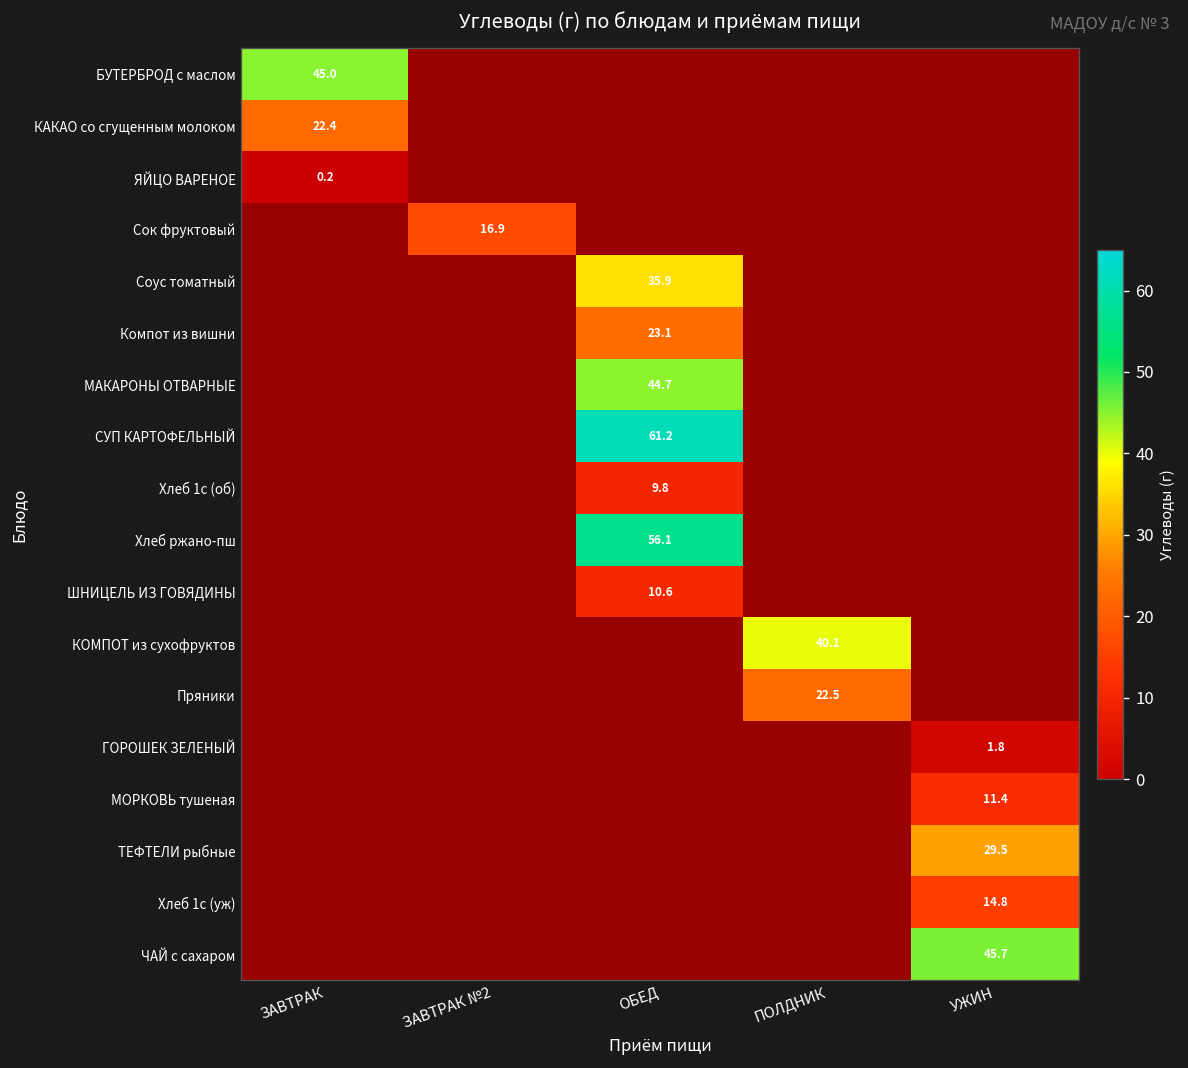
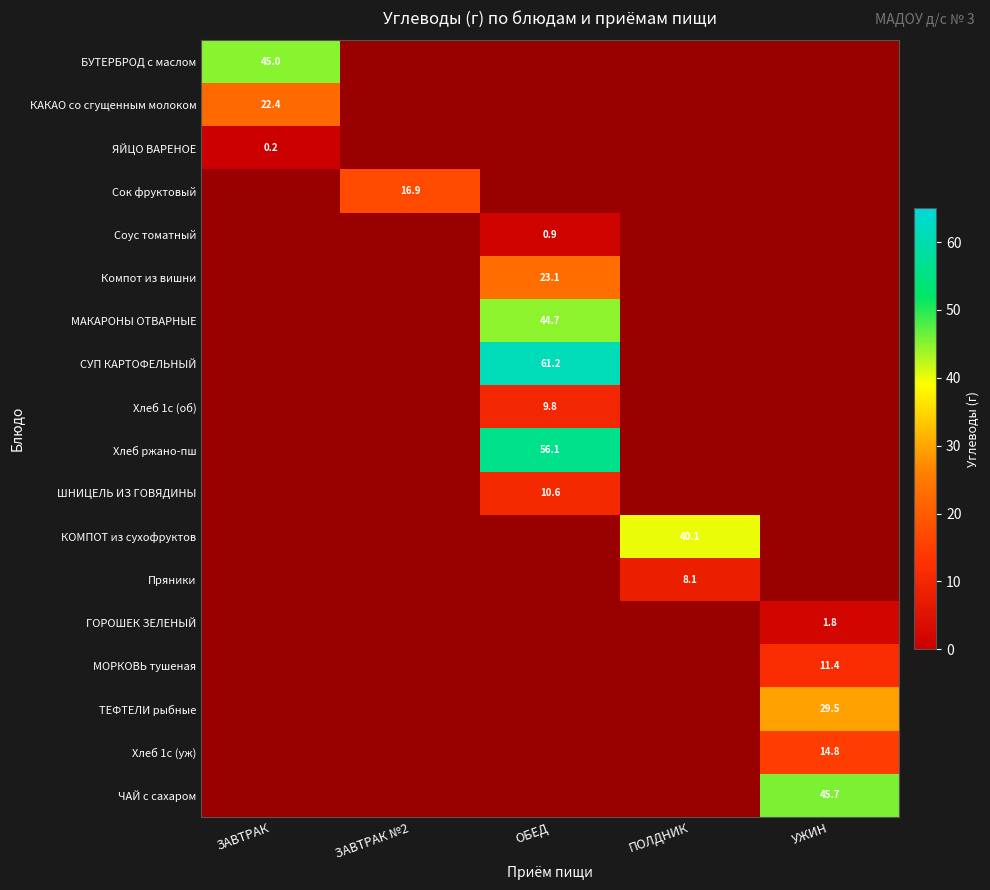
  {
    "БУТЕРБРОД с маслом": {
      "ЗАВТРАК": 45.0
    },
    "КАКАО со сгущенным молоком": {
      "ЗАВТРАК": 22.4
    },
    "ЯЙЦО ВАРЕНОЕ": {
      "ЗАВТРАК": 0.2
    },
    "Сок фруктовый": {
      "ЗАВТРАК №2": 16.9
    },
    "Соус томатный": {
-     "ОБЕД": 35.9
+     "ОБЕД": 0.9
    },
    "Компот из вишни": {
      "ОБЕД": 23.1
    },
    "МАКАРОНЫ ОТВАРНЫЕ": {
      "ОБЕД": 44.7
    },
    "СУП КАРТОФЕЛЬНЫЙ": {
      "ОБЕД": 61.2
    },
    "Хлеб 1с (об)": {
      "ОБЕД": 9.8
    },
    "Хлеб ржано-пш": {
      "ОБЕД": 56.1
    },
    "ШНИЦЕЛЬ ИЗ ГОВЯДИНЫ": {
      "ОБЕД": 10.6
    },
    "КОМПОТ из сухофруктов": {
      "ПОЛДНИК": 40.1
    },
    "Пряники": {
-     "ПОЛДНИК": 22.5
+     "ПОЛДНИК": 8.1
    },
    "ГОРОШЕК ЗЕЛЕНЫЙ": {
      "УЖИН": 1.8
    },
    "МОРКОВЬ тушеная": {
      "УЖИН": 11.4
    },
    "ТЕФТЕЛИ рыбные": {
      "УЖИН": 29.5
    },
    "Хлеб 1с (уж)": {
      "УЖИН": 14.8
    },
    "ЧАЙ с сахаром": {
      "УЖИН": 45.7
    }
  }
